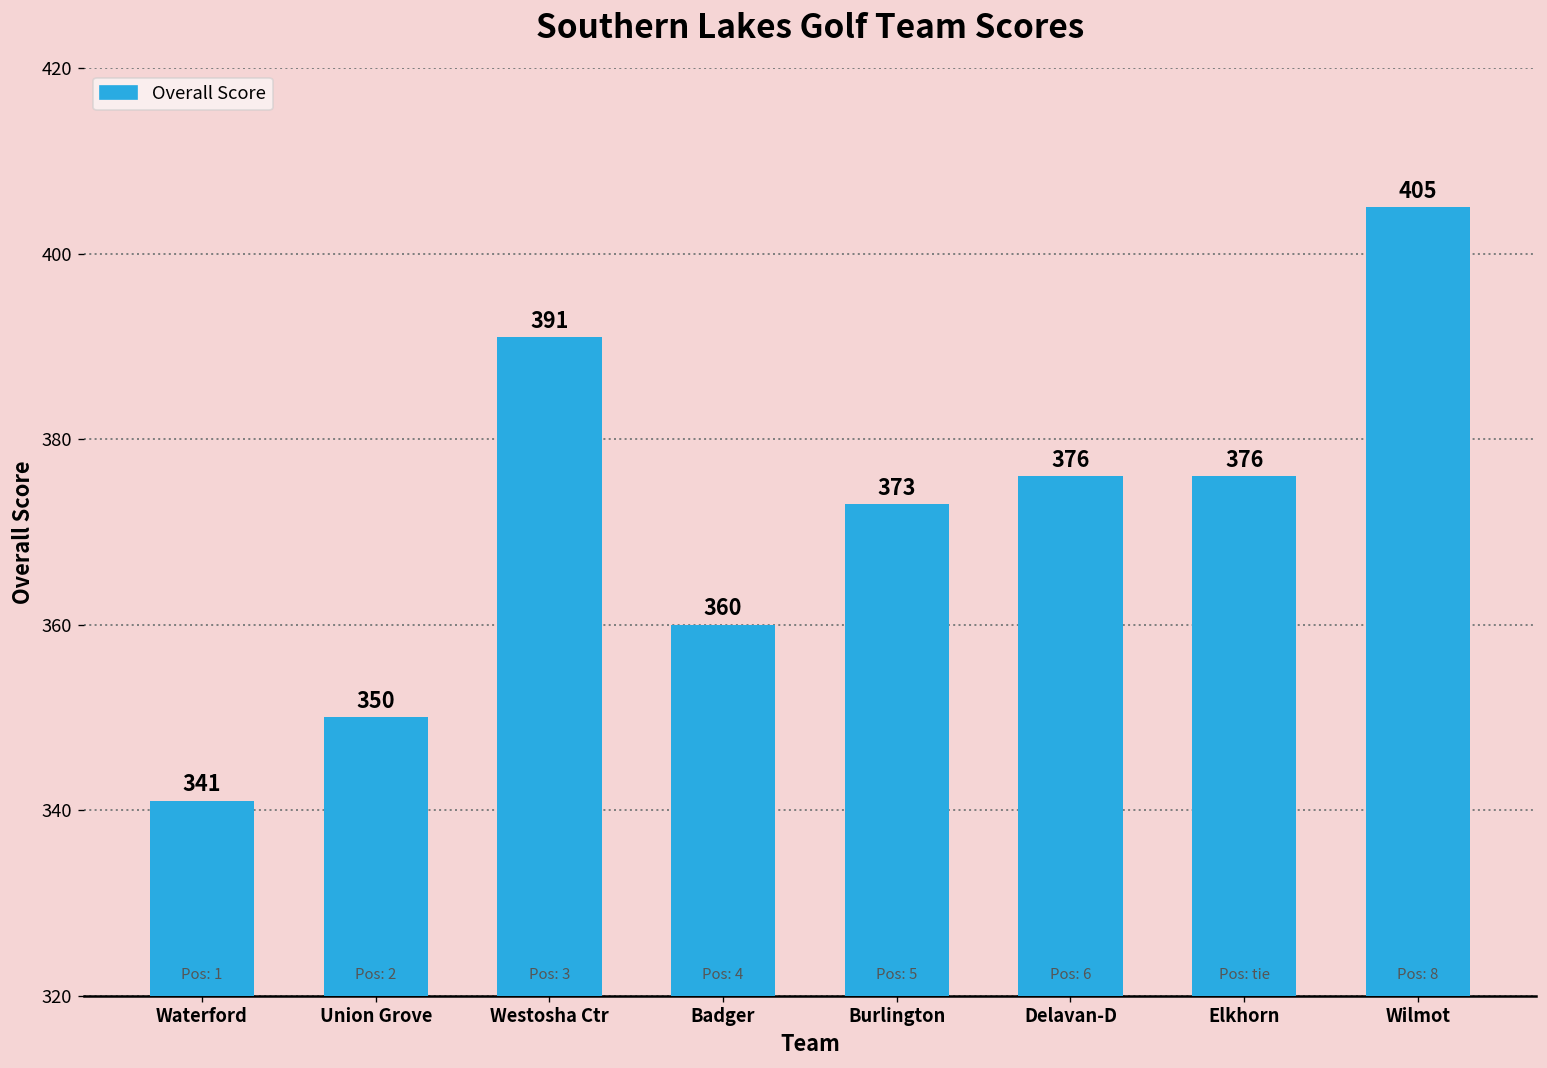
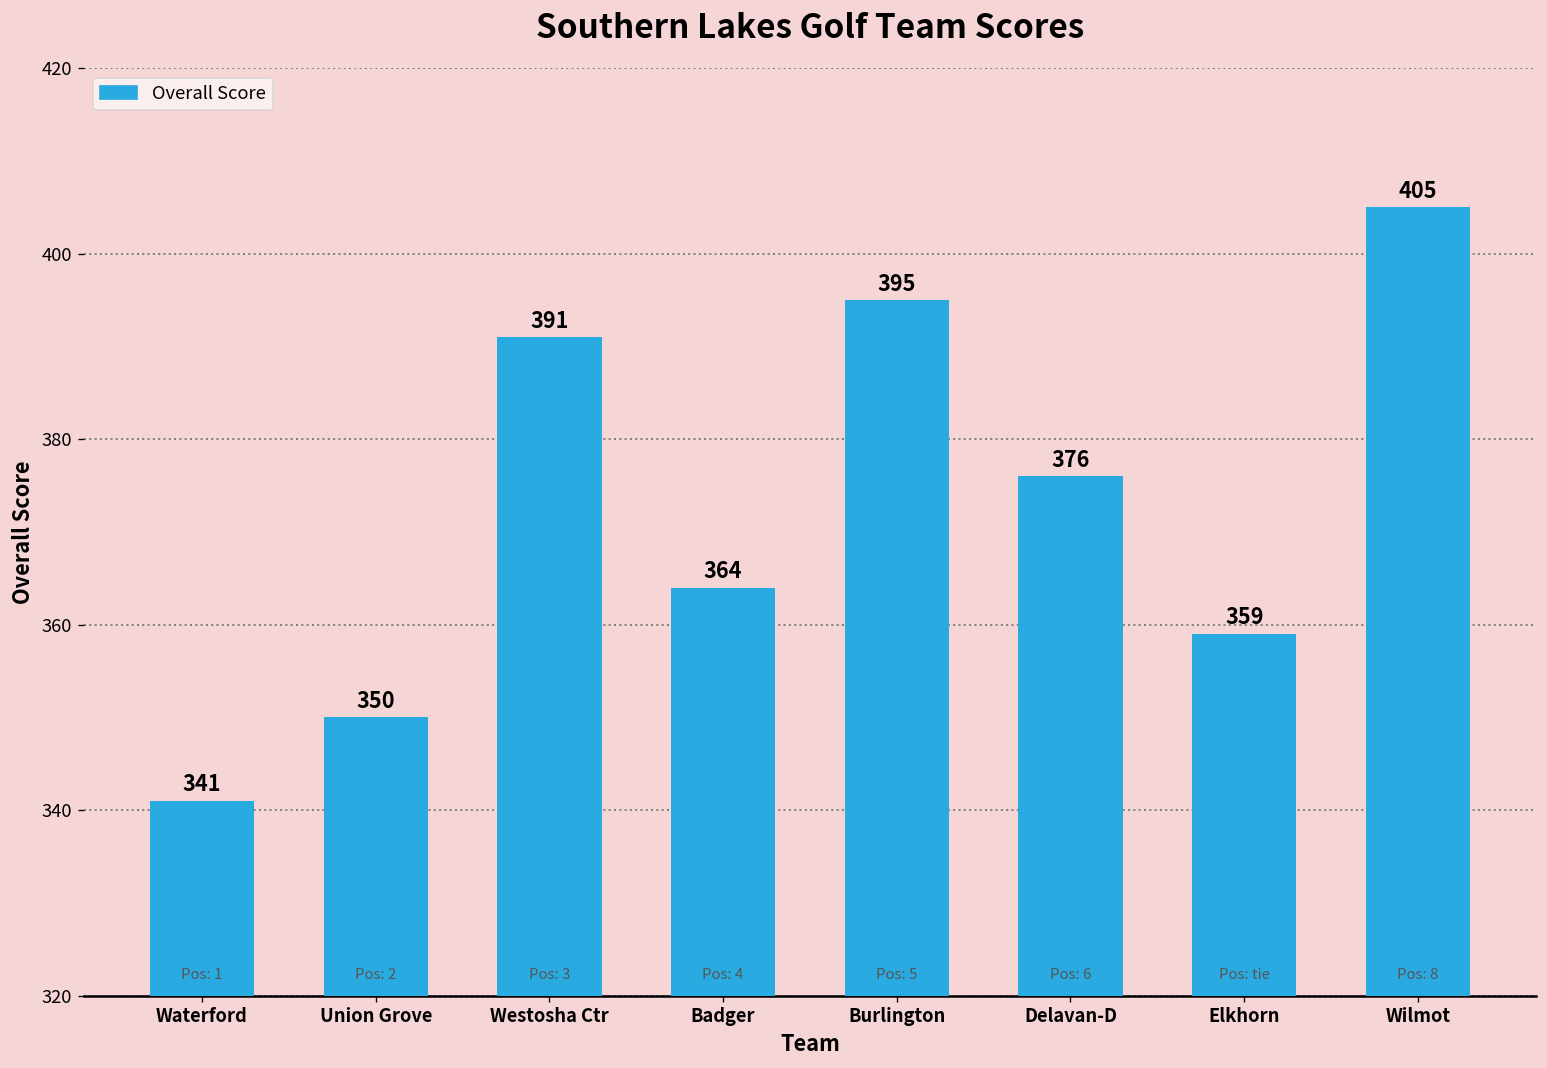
  {
    "Waterford": 341,
    "Union Grove": 350,
    "Westosha Ctr": 391,
-   "Badger": 360,
-   "Burlington": 373,
+   "Badger": 364,
+   "Burlington": 395,
    "Delavan-D": 376,
-   "Elkhorn": 376,
+   "Elkhorn": 359,
    "Wilmot": 405
  }
